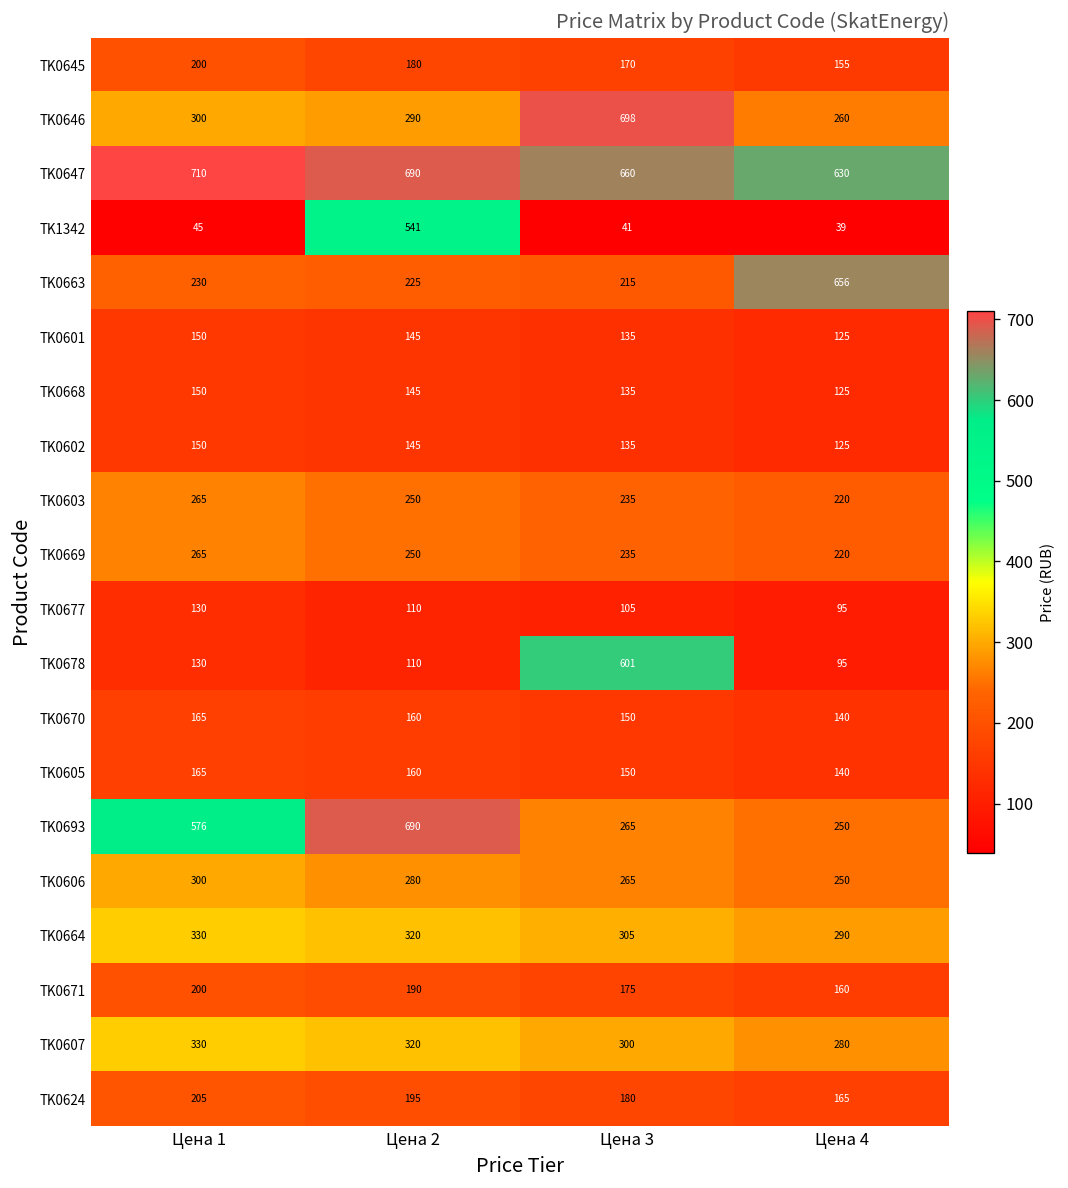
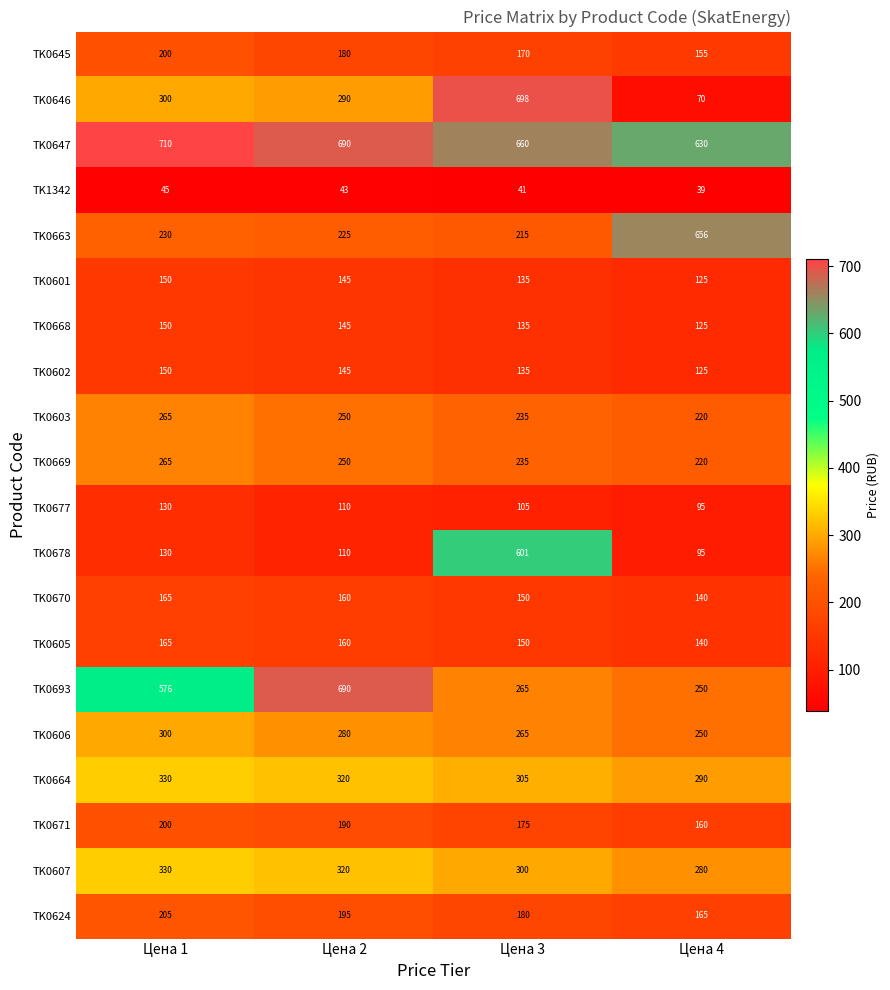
  {
    "TK0645": {
      "Цена 1": 200,
      "Цена 2": 180,
      "Цена 3": 170,
      "Цена 4": 155
    },
    "TK0646": {
      "Цена 1": 300,
      "Цена 2": 290,
      "Цена 3": 698,
-     "Цена 4": 260
+     "Цена 4": 70
    },
    "TK0647": {
      "Цена 1": 710,
      "Цена 2": 690,
      "Цена 3": 660,
      "Цена 4": 630
    },
    "TK1342": {
      "Цена 1": 45,
-     "Цена 2": 541,
+     "Цена 2": 43,
      "Цена 3": 41,
      "Цена 4": 39
    },
    "TK0663": {
      "Цена 1": 230,
      "Цена 2": 225,
      "Цена 3": 215,
      "Цена 4": 656
    },
    "TK0601": {
      "Цена 1": 150,
      "Цена 2": 145,
      "Цена 3": 135,
      "Цена 4": 125
    },
    "TK0668": {
      "Цена 1": 150,
      "Цена 2": 145,
      "Цена 3": 135,
      "Цена 4": 125
    },
    "TK0602": {
      "Цена 1": 150,
      "Цена 2": 145,
      "Цена 3": 135,
      "Цена 4": 125
    },
    "TK0603": {
      "Цена 1": 265,
      "Цена 2": 250,
      "Цена 3": 235,
      "Цена 4": 220
    },
    "TK0669": {
      "Цена 1": 265,
      "Цена 2": 250,
      "Цена 3": 235,
      "Цена 4": 220
    },
    "TK0677": {
      "Цена 1": 130,
      "Цена 2": 110,
      "Цена 3": 105,
      "Цена 4": 95
    },
    "TK0678": {
      "Цена 1": 130,
      "Цена 2": 110,
      "Цена 3": 601,
      "Цена 4": 95
    },
    "TK0670": {
      "Цена 1": 165,
      "Цена 2": 160,
      "Цена 3": 150,
      "Цена 4": 140
    },
    "TK0605": {
      "Цена 1": 165,
      "Цена 2": 160,
      "Цена 3": 150,
      "Цена 4": 140
    },
    "TK0693": {
      "Цена 1": 576,
      "Цена 2": 690,
      "Цена 3": 265,
      "Цена 4": 250
    },
    "TK0606": {
      "Цена 1": 300,
      "Цена 2": 280,
      "Цена 3": 265,
      "Цена 4": 250
    },
    "TK0664": {
      "Цена 1": 330,
      "Цена 2": 320,
      "Цена 3": 305,
      "Цена 4": 290
    },
    "TK0671": {
      "Цена 1": 200,
      "Цена 2": 190,
      "Цена 3": 175,
      "Цена 4": 160
    },
    "TK0607": {
      "Цена 1": 330,
      "Цена 2": 320,
      "Цена 3": 300,
      "Цена 4": 280
    },
    "TK0624": {
      "Цена 1": 205,
      "Цена 2": 195,
      "Цена 3": 180,
      "Цена 4": 165
    }
  }
